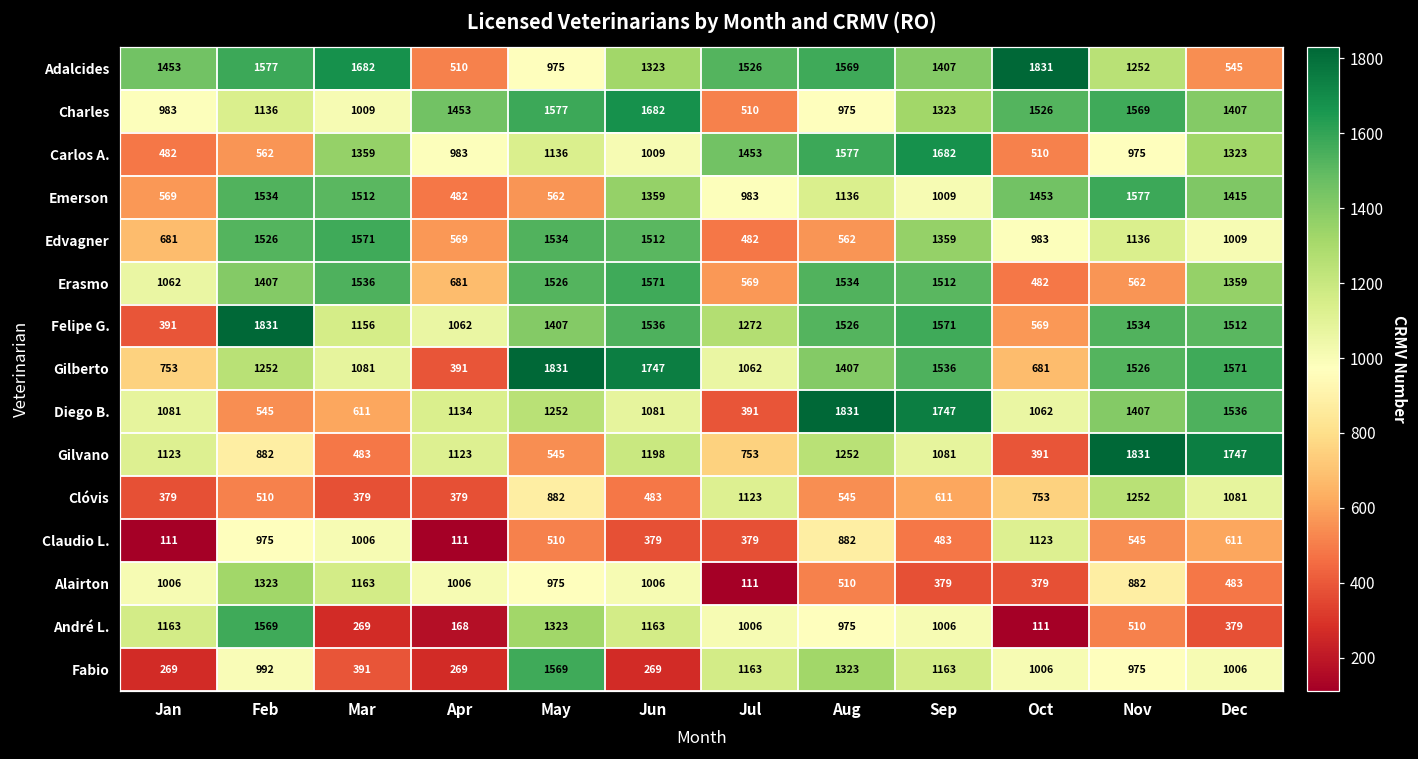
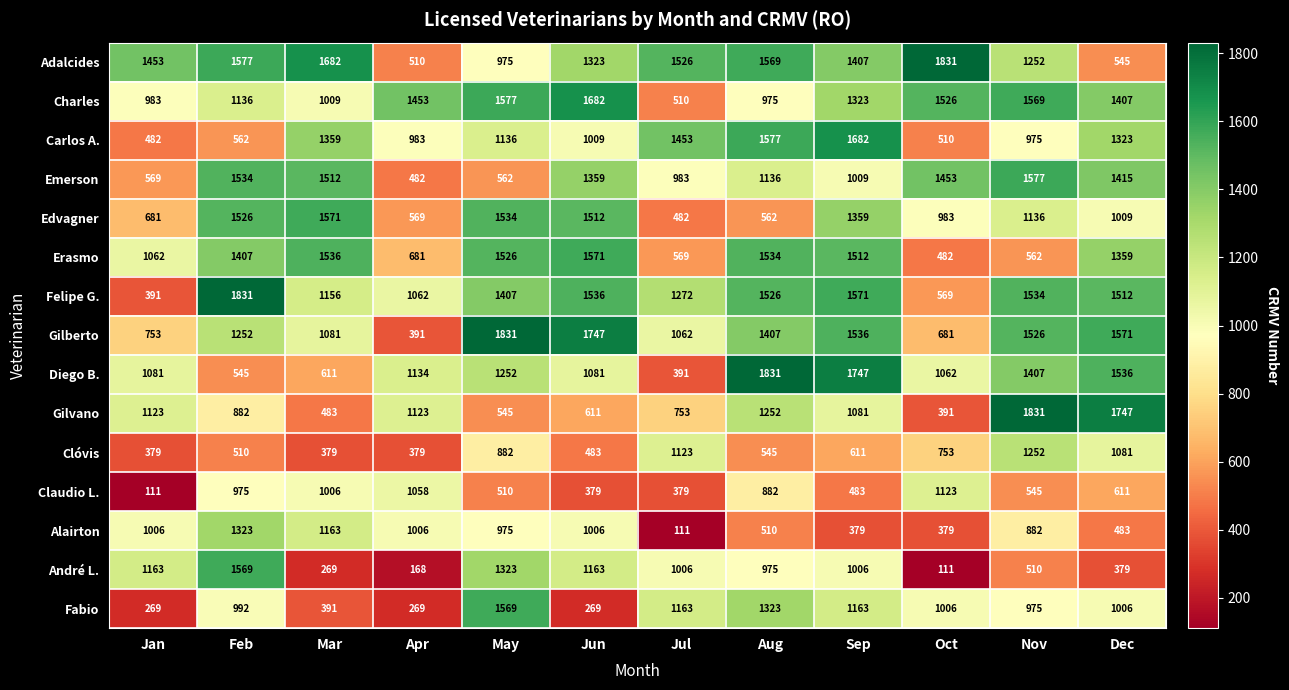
  {
    "Adalcides": {
      "Jan": 1453,
      "Feb": 1577,
      "Mar": 1682,
      "Apr": 510,
      "May": 975,
      "Jun": 1323,
      "Jul": 1526,
      "Aug": 1569,
      "Sep": 1407,
      "Oct": 1831,
      "Nov": 1252,
      "Dec": 545
    },
    "Charles": {
      "Jan": 983,
      "Feb": 1136,
      "Mar": 1009,
      "Apr": 1453,
      "May": 1577,
      "Jun": 1682,
      "Jul": 510,
      "Aug": 975,
      "Sep": 1323,
      "Oct": 1526,
      "Nov": 1569,
      "Dec": 1407
    },
    "Carlos A.": {
      "Jan": 482,
      "Feb": 562,
      "Mar": 1359,
      "Apr": 983,
      "May": 1136,
      "Jun": 1009,
      "Jul": 1453,
      "Aug": 1577,
      "Sep": 1682,
      "Oct": 510,
      "Nov": 975,
      "Dec": 1323
    },
    "Emerson": {
      "Jan": 569,
      "Feb": 1534,
      "Mar": 1512,
      "Apr": 482,
      "May": 562,
      "Jun": 1359,
      "Jul": 983,
      "Aug": 1136,
      "Sep": 1009,
      "Oct": 1453,
      "Nov": 1577,
      "Dec": 1415
    },
    "Edvagner": {
      "Jan": 681,
      "Feb": 1526,
      "Mar": 1571,
      "Apr": 569,
      "May": 1534,
      "Jun": 1512,
      "Jul": 482,
      "Aug": 562,
      "Sep": 1359,
      "Oct": 983,
      "Nov": 1136,
      "Dec": 1009
    },
    "Erasmo": {
      "Jan": 1062,
      "Feb": 1407,
      "Mar": 1536,
      "Apr": 681,
      "May": 1526,
      "Jun": 1571,
      "Jul": 569,
      "Aug": 1534,
      "Sep": 1512,
      "Oct": 482,
      "Nov": 562,
      "Dec": 1359
    },
    "Felipe G.": {
      "Jan": 391,
      "Feb": 1831,
      "Mar": 1156,
      "Apr": 1062,
      "May": 1407,
      "Jun": 1536,
      "Jul": 1272,
      "Aug": 1526,
      "Sep": 1571,
      "Oct": 569,
      "Nov": 1534,
      "Dec": 1512
    },
    "Gilberto": {
      "Jan": 753,
      "Feb": 1252,
      "Mar": 1081,
      "Apr": 391,
      "May": 1831,
      "Jun": 1747,
      "Jul": 1062,
      "Aug": 1407,
      "Sep": 1536,
      "Oct": 681,
      "Nov": 1526,
      "Dec": 1571
    },
    "Diego B.": {
      "Jan": 1081,
      "Feb": 545,
      "Mar": 611,
      "Apr": 1134,
      "May": 1252,
      "Jun": 1081,
      "Jul": 391,
      "Aug": 1831,
      "Sep": 1747,
      "Oct": 1062,
      "Nov": 1407,
      "Dec": 1536
    },
    "Gilvano": {
      "Jan": 1123,
      "Feb": 882,
      "Mar": 483,
      "Apr": 1123,
      "May": 545,
-     "Jun": 1198,
+     "Jun": 611,
      "Jul": 753,
      "Aug": 1252,
      "Sep": 1081,
      "Oct": 391,
      "Nov": 1831,
      "Dec": 1747
    },
    "Clóvis": {
      "Jan": 379,
      "Feb": 510,
      "Mar": 379,
      "Apr": 379,
      "May": 882,
      "Jun": 483,
      "Jul": 1123,
      "Aug": 545,
      "Sep": 611,
      "Oct": 753,
      "Nov": 1252,
      "Dec": 1081
    },
    "Claudio L.": {
      "Jan": 111,
      "Feb": 975,
      "Mar": 1006,
-     "Apr": 111,
+     "Apr": 1058,
      "May": 510,
      "Jun": 379,
      "Jul": 379,
      "Aug": 882,
      "Sep": 483,
      "Oct": 1123,
      "Nov": 545,
      "Dec": 611
    },
    "Alairton": {
      "Jan": 1006,
      "Feb": 1323,
      "Mar": 1163,
      "Apr": 1006,
      "May": 975,
      "Jun": 1006,
      "Jul": 111,
      "Aug": 510,
      "Sep": 379,
      "Oct": 379,
      "Nov": 882,
      "Dec": 483
    },
    "André L.": {
      "Jan": 1163,
      "Feb": 1569,
      "Mar": 269,
      "Apr": 168,
      "May": 1323,
      "Jun": 1163,
      "Jul": 1006,
      "Aug": 975,
      "Sep": 1006,
      "Oct": 111,
      "Nov": 510,
      "Dec": 379
    },
    "Fabio": {
      "Jan": 269,
      "Feb": 992,
      "Mar": 391,
      "Apr": 269,
      "May": 1569,
      "Jun": 269,
      "Jul": 1163,
      "Aug": 1323,
      "Sep": 1163,
      "Oct": 1006,
      "Nov": 975,
      "Dec": 1006
    }
  }
